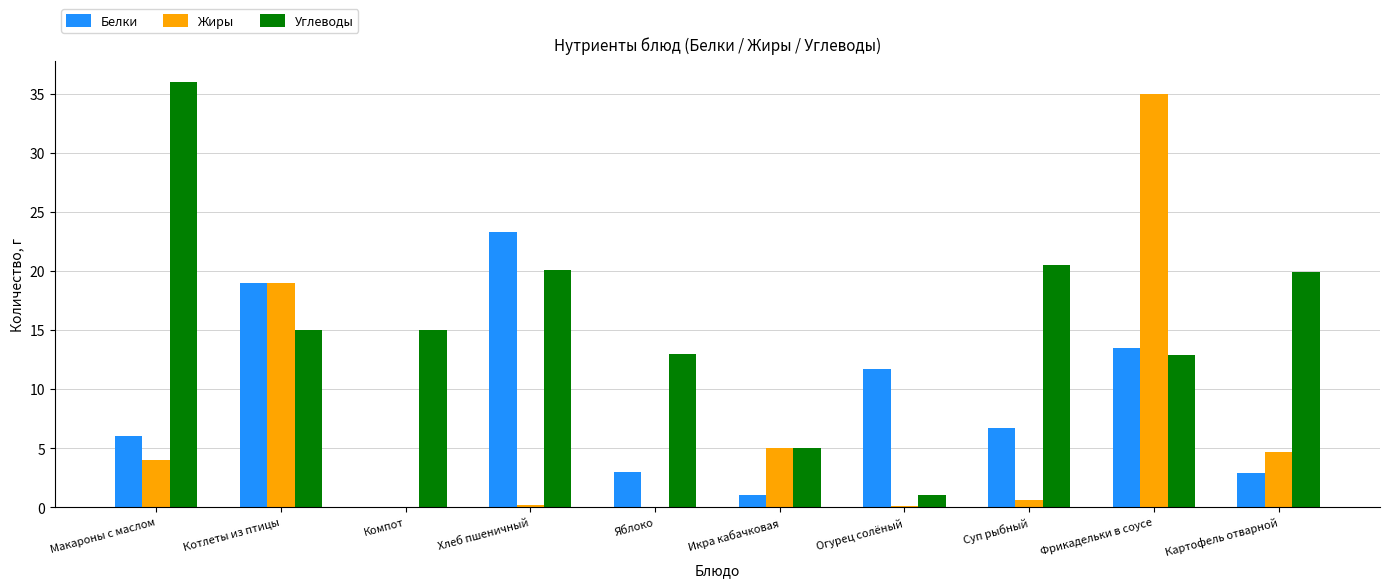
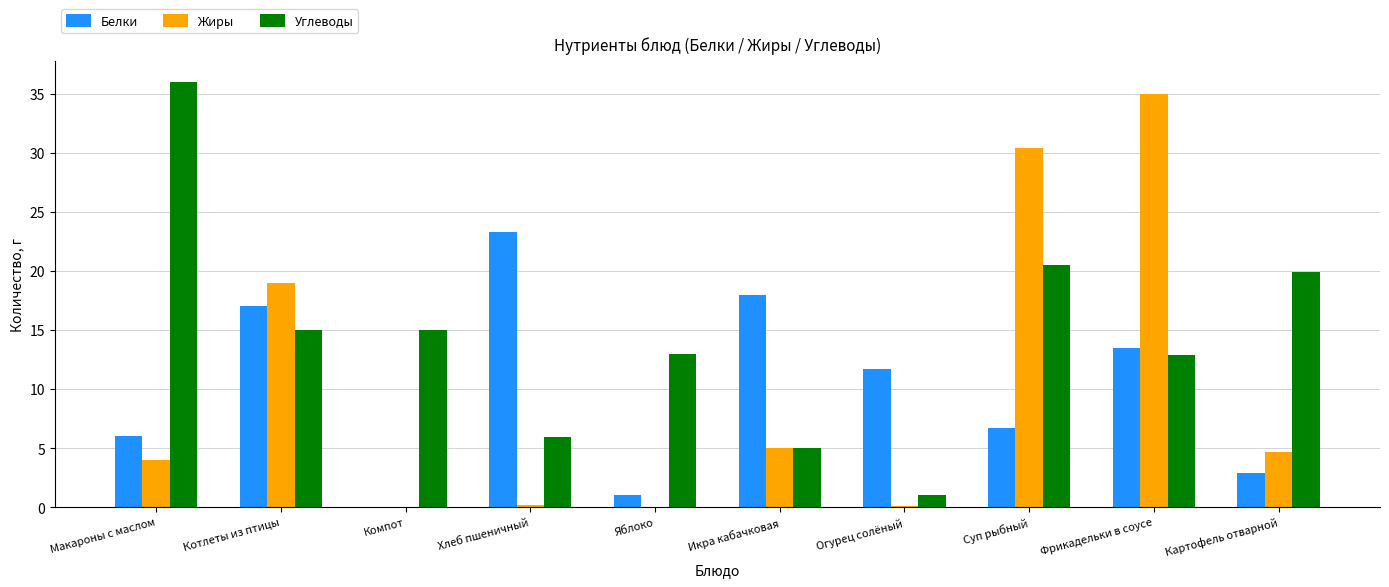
  {
    "Белки": {
      "Макароны с маслом": 6,
-     "Котлеты из птицы": 19,
+     "Котлеты из птицы": 17,
      "Компот": 0,
      "Хлеб пшеничный": 23.3,
-     "Яблоко": 3,
-     "Икра кабачковая": 1,
+     "Яблоко": 1,
+     "Икра кабачковая": 18,
      "Огурец солёный": 11.7,
      "Суп рыбный": 6.7,
      "Фрикадельки в соусе": 13.5,
      "Картофель отварной": 3
    },
    "Жиры": {
      "Макароны с маслом": 4.0,
      "Котлеты из птицы": 19.0,
      "Компот": 0.0,
      "Яблоко": 0.0,
      "Икра кабачковая": 5.0,
-     "Суп рыбный": 0.6,
+     "Суп рыбный": 30.4,
      "Фрикадельки в соусе": 35.0,
      "Картофель отварной": 4.7
    },
    "Углеводы": {
      "Макароны с маслом": 36.0,
      "Котлеты из птицы": 15.0,
      "Компот": 15.0,
-     "Хлеб пшеничный": 20.1,
+     "Хлеб пшеничный": 5.9,
      "Яблоко": 13.0,
      "Икра кабачковая": 5.0,
      "Огурец солёный": 1.0,
      "Суп рыбный": 20.5,
      "Фрикадельки в соусе": 12.9,
      "Картофель отварной": 19.9
    }
  }
